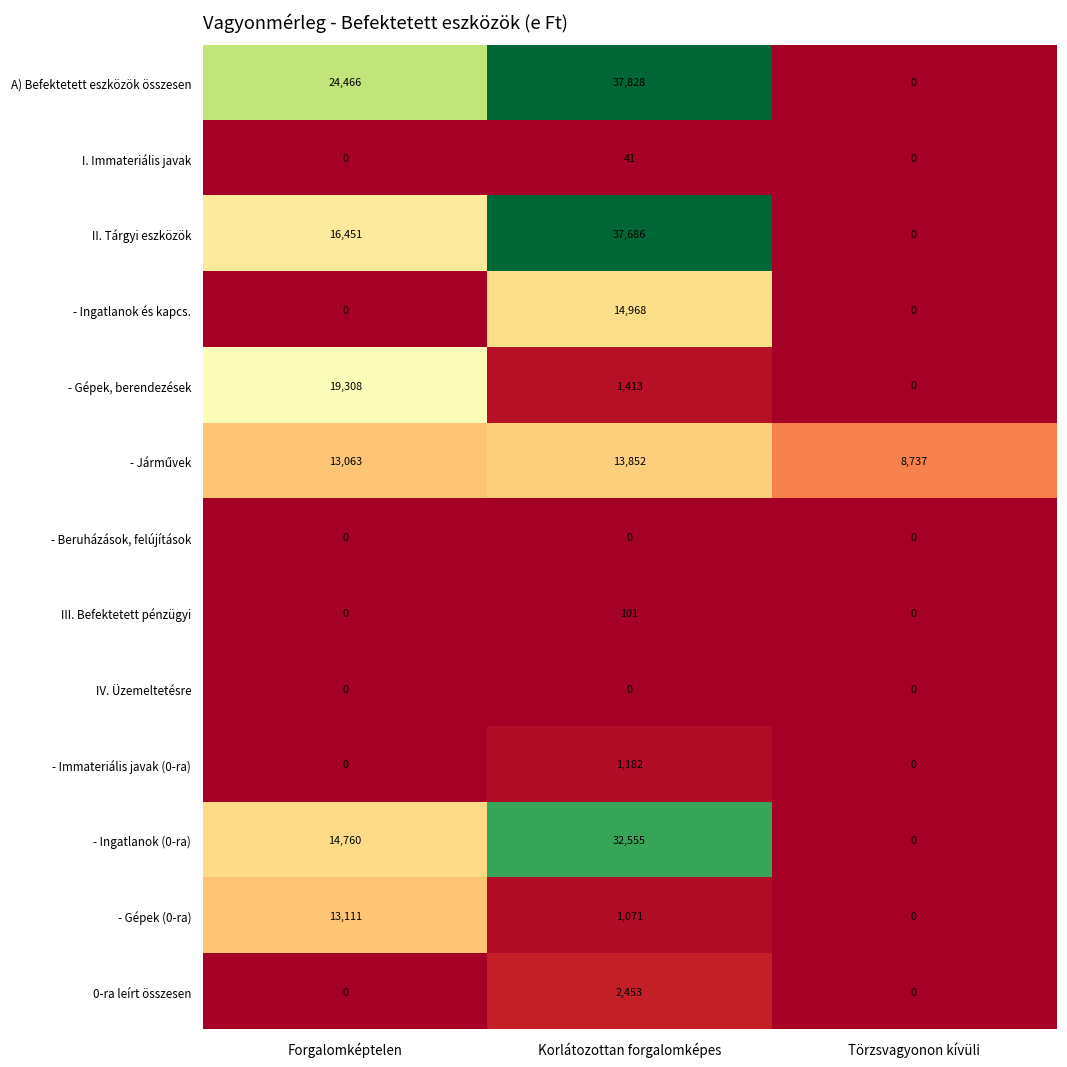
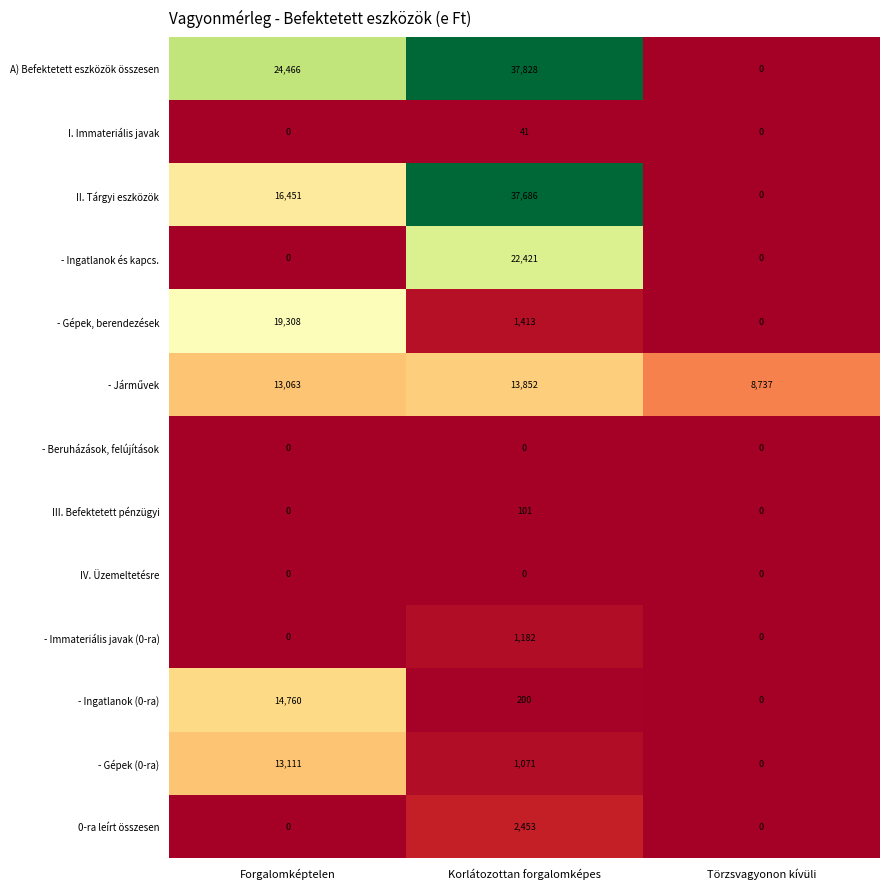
  {
    "A) Befektetett eszközök összesen": {
      "Forgalomképtelen": "24,466",
      "Korlátozottan forgalomképes": "37,828",
      "Törzsvagyonon kívüli": "0"
    },
    "I. Immateriális javak": {
      "Forgalomképtelen": "0",
      "Korlátozottan forgalomképes": "41",
      "Törzsvagyonon kívüli": "0"
    },
    "II. Tárgyi eszközök": {
      "Forgalomképtelen": "16,451",
      "Korlátozottan forgalomképes": "37,686",
      "Törzsvagyonon kívüli": "0"
    },
    "- Ingatlanok és kapcs.": {
      "Forgalomképtelen": "0",
-     "Korlátozottan forgalomképes": "14,968",
+     "Korlátozottan forgalomképes": "22,421",
      "Törzsvagyonon kívüli": "0"
    },
    "- Gépek, berendezések": {
      "Forgalomképtelen": "19,308",
      "Korlátozottan forgalomképes": "1,413",
      "Törzsvagyonon kívüli": "0"
    },
    "- Járművek": {
      "Forgalomképtelen": "13,063",
      "Korlátozottan forgalomképes": "13,852",
      "Törzsvagyonon kívüli": "8,737"
    },
    "- Beruházások, felújítások": {
      "Forgalomképtelen": "0",
      "Korlátozottan forgalomképes": "0",
      "Törzsvagyonon kívüli": "0"
    },
    "III. Befektetett pénzügyi": {
      "Forgalomképtelen": "0",
      "Korlátozottan forgalomképes": "101",
      "Törzsvagyonon kívüli": "0"
    },
    "IV. Üzemeltetésre": {
      "Forgalomképtelen": "0",
      "Korlátozottan forgalomképes": "0",
      "Törzsvagyonon kívüli": "0"
    },
    "- Immateriális javak (0-ra)": {
      "Forgalomképtelen": "0",
      "Korlátozottan forgalomképes": "1,182",
      "Törzsvagyonon kívüli": "0"
    },
    "- Ingatlanok (0-ra)": {
      "Forgalomképtelen": "14,760",
-     "Korlátozottan forgalomképes": "32,555",
+     "Korlátozottan forgalomképes": "200",
      "Törzsvagyonon kívüli": "0"
    },
    "- Gépek (0-ra)": {
      "Forgalomképtelen": "13,111",
      "Korlátozottan forgalomképes": "1,071",
      "Törzsvagyonon kívüli": "0"
    },
    "0-ra leírt összesen": {
      "Forgalomképtelen": "0",
      "Korlátozottan forgalomképes": "2,453",
      "Törzsvagyonon kívüli": "0"
    }
  }
